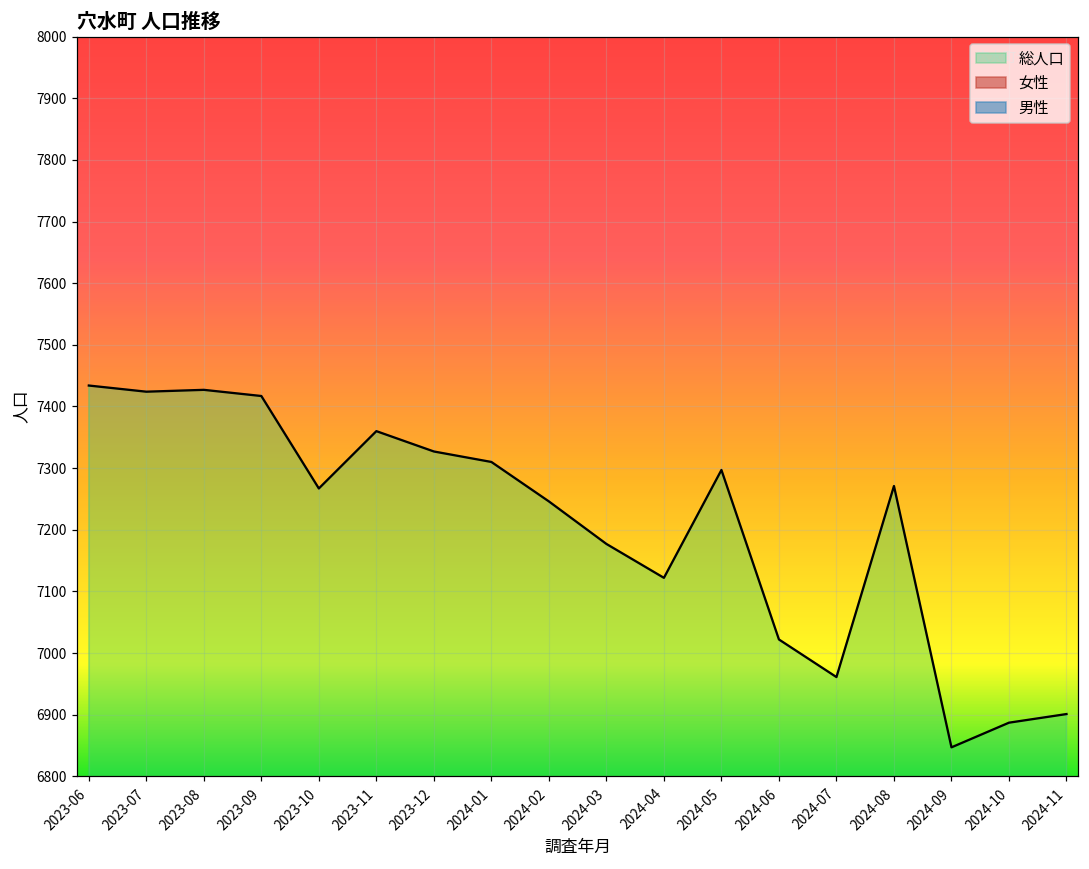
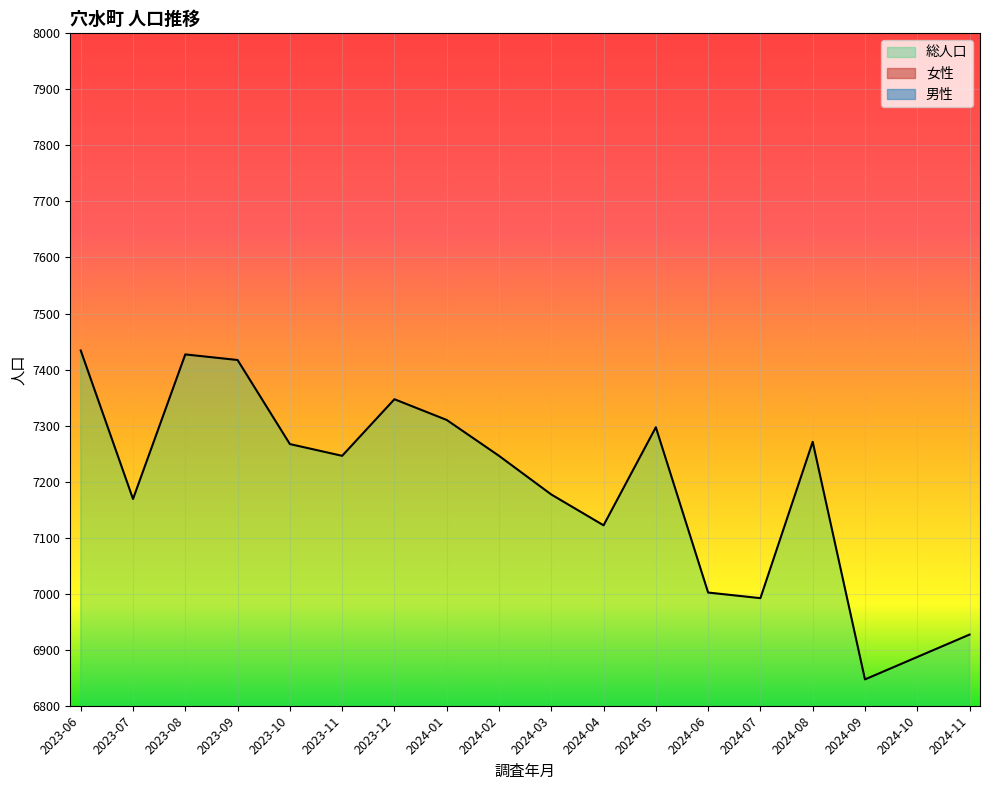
  {
    "総人口": {
      "2023-06": 7430,
-     "2023-07": 7420,
+     "2023-07": 7170,
      "2023-08": 7430,
      "2023-09": 7420,
      "2023-10": 7270,
-     "2023-11": 7360,
-     "2023-12": 7330,
+     "2023-11": 7250,
+     "2023-12": 7350,
      "2024-01": 7310,
      "2024-02": 7250,
      "2024-03": 7180,
      "2024-04": 7120,
      "2024-05": 7300,
-     "2024-06": 7020,
-     "2024-07": 6960,
+     "2024-06": 7000,
+     "2024-07": 6990,
      "2024-08": 7270,
      "2024-09": 6850,
      "2024-10": 6890,
-     "2024-11": 6900
+     "2024-11": 6930
    }
  }
